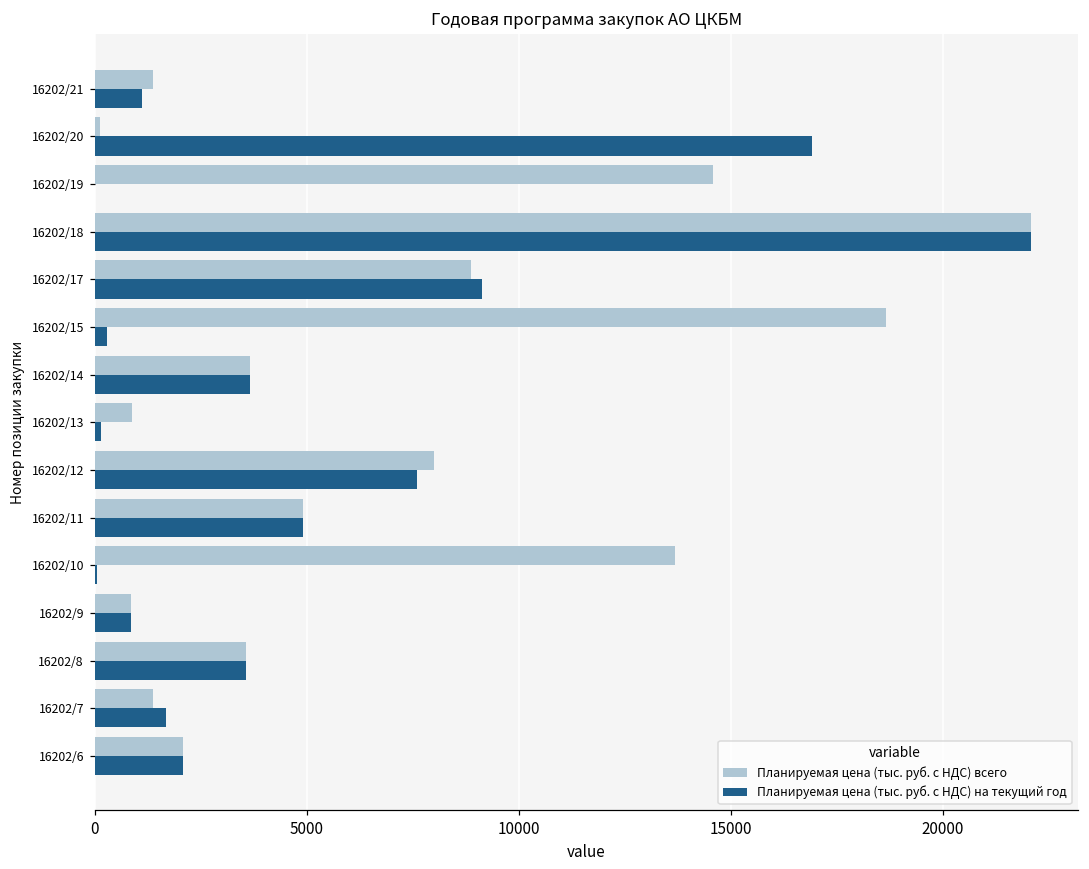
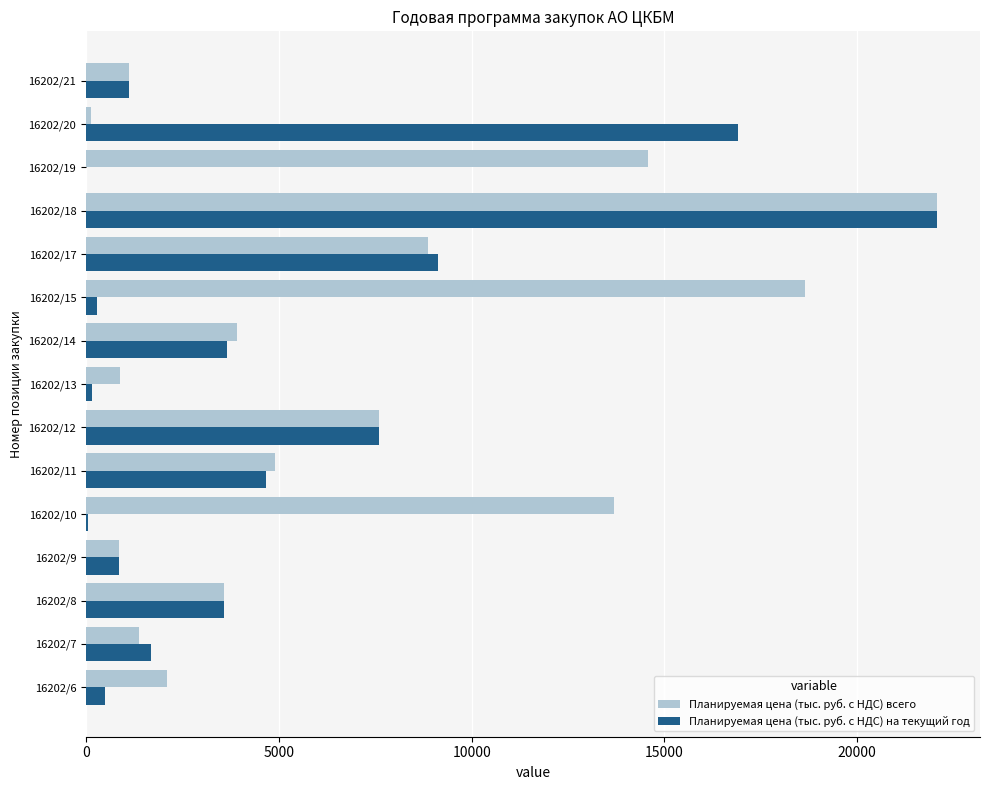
  {
    "Планируемая цена (тыс. руб. с НДС) всего": {
-     "16202/21": 1400,
+     "16202/21": 1100,
      "16202/20": 100,
      "16202/19": 14600,
      "16202/18": 22100,
      "16202/17": 8900,
      "16202/15": 18600,
-     "16202/14": 3700,
+     "16202/14": 3900,
      "16202/13": 900,
-     "16202/12": 8000,
+     "16202/12": 7600,
      "16202/11": 4900,
      "16202/10": 13700,
      "16202/9": 900,
      "16202/8": 3600,
      "16202/7": 1400,
      "16202/6": 2100
    },
    "Планируемая цена (тыс. руб. с НДС) на текущий год": {
      "16202/21": 1100,
      "16202/20": 16900,
      "16202/19": 0,
      "16202/18": 22100,
      "16202/17": 9100,
      "16202/15": 300,
      "16202/14": 3700,
      "16202/13": 200,
      "16202/12": 7600,
-     "16202/11": 4900,
+     "16202/11": 4700,
      "16202/9": 900,
      "16202/8": 3600,
      "16202/7": 1700,
-     "16202/6": 2100
+     "16202/6": 500
    }
  }
